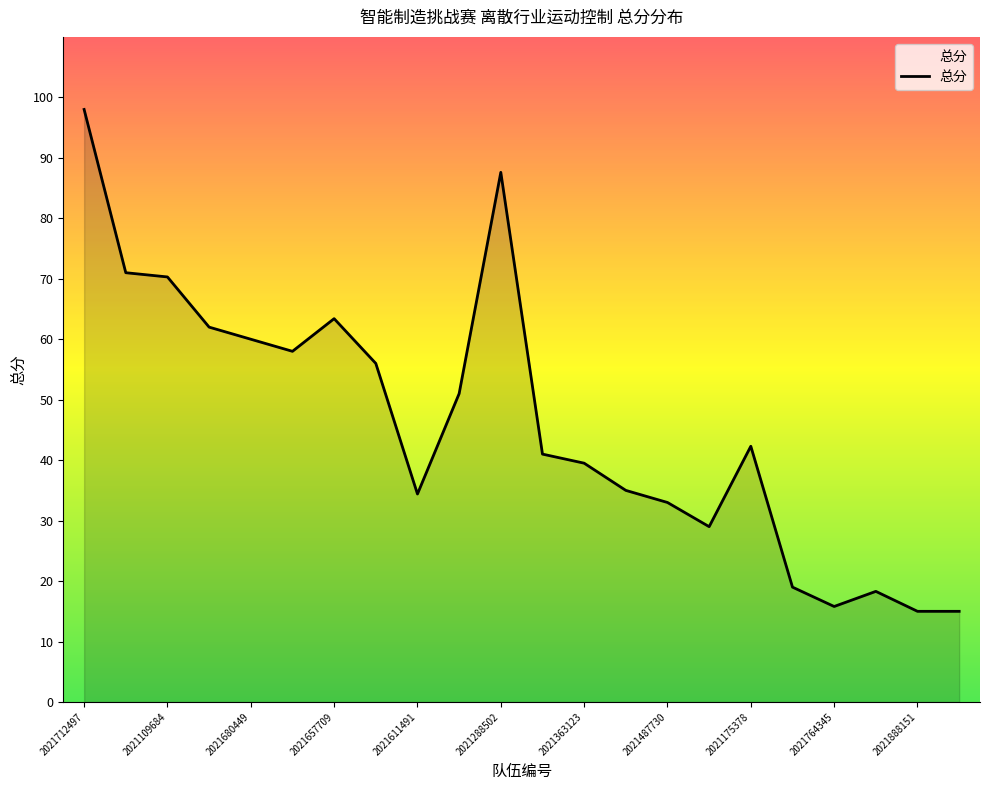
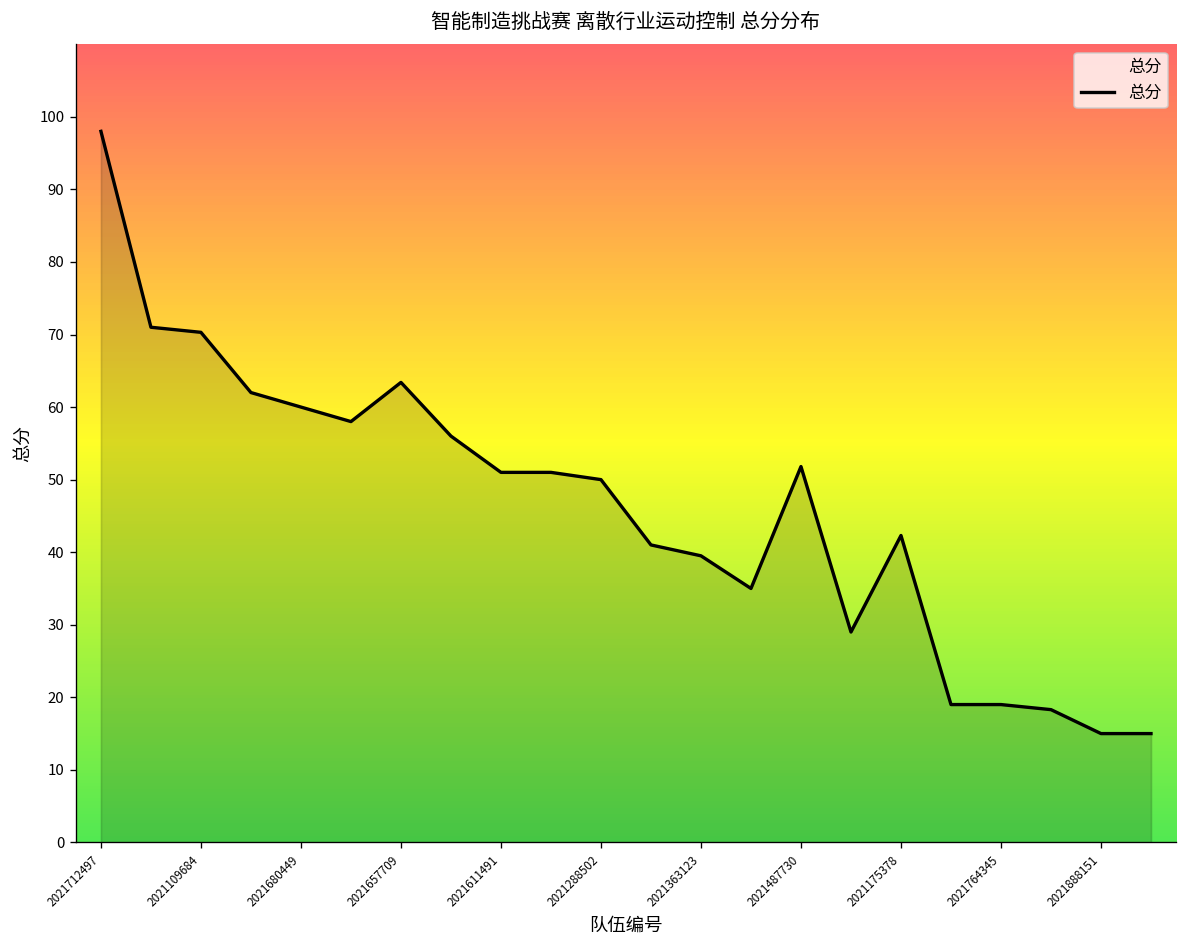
  {
    "2021712497": 98,
    "2021109684": 70,
    "2021680449": 60,
    "2021657709": 63,
-   "2021611491": 34,
-   "2021288502": 88,
+   "2021611491": 51,
+   "2021288502": 50,
    "2021363123": 40,
-   "2021487730": 33,
+   "2021487730": 52,
    "2021175378": 42,
-   "2021764345": 16,
+   "2021764345": 19,
    "2021888151": 15
  }
